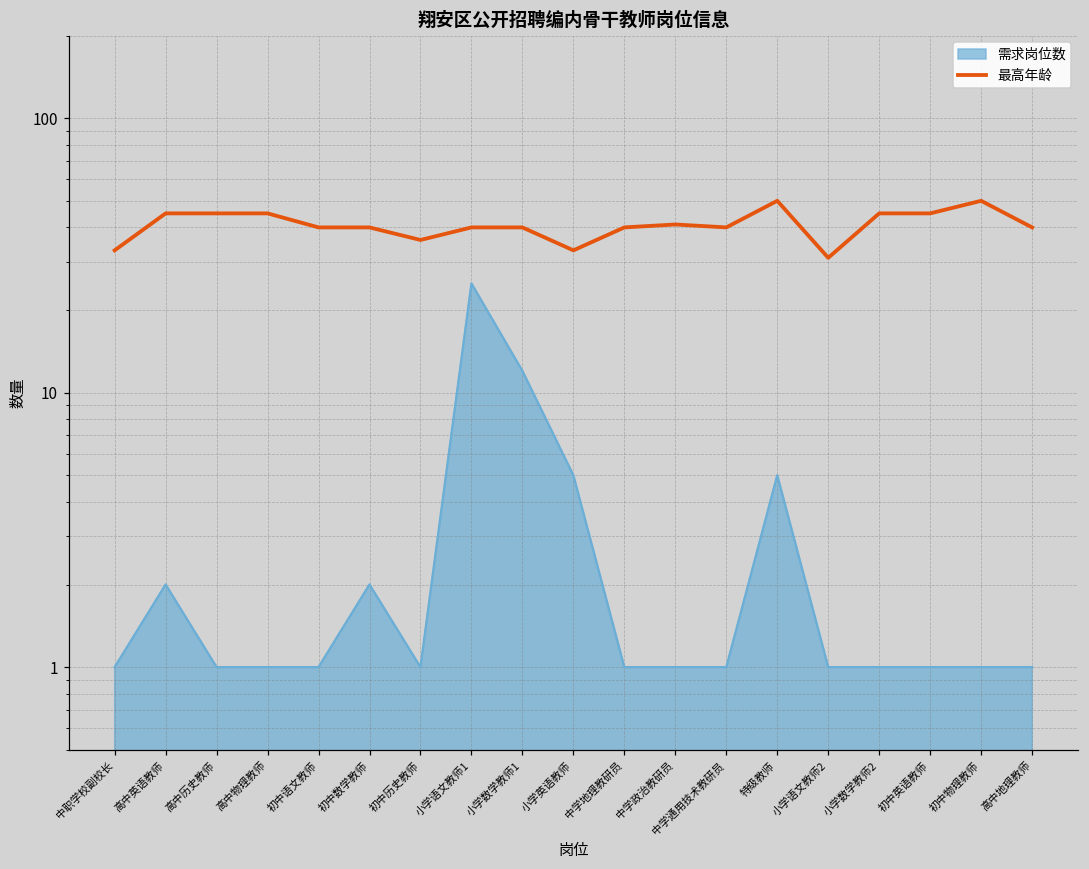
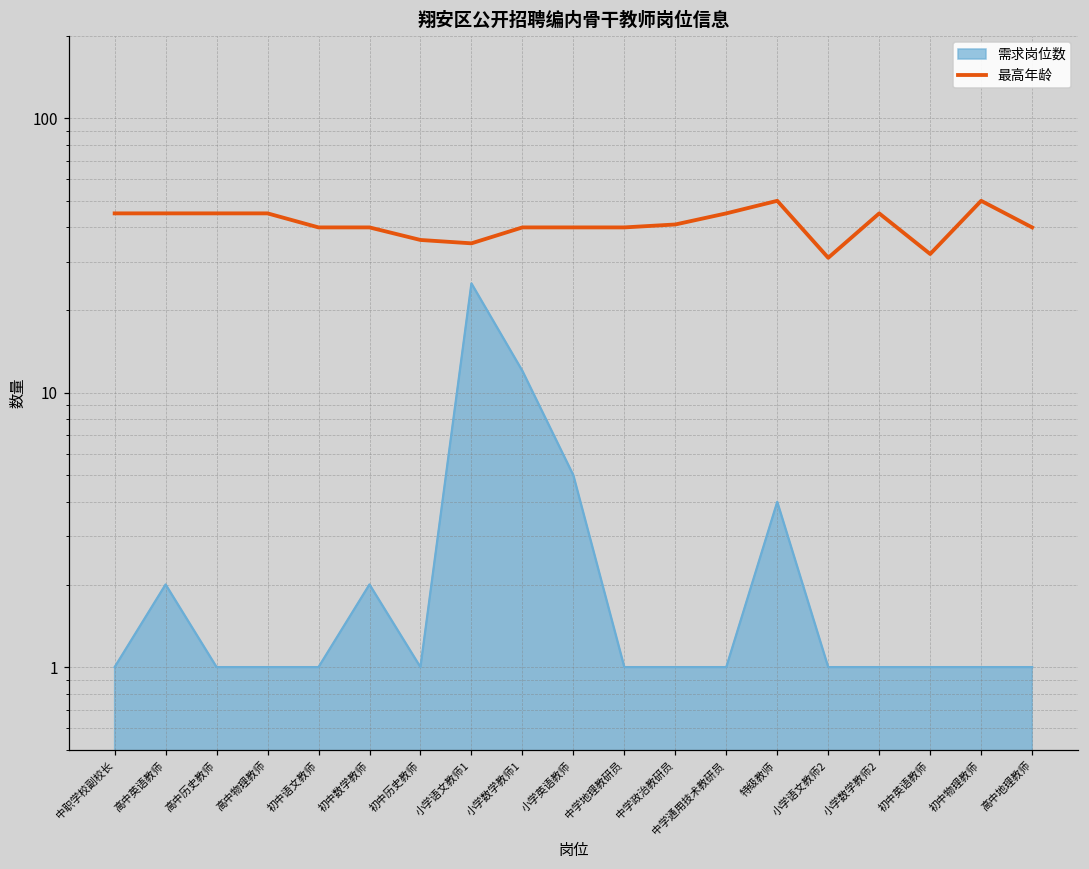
  {
    "需求岗位数": {
      "中职学校副校长": 1,
      "高中英语教师": 2,
      "高中历史教师": 1,
      "高中物理教师": 1,
      "初中语文教师": 1,
      "初中数学教师": 2,
      "初中历史教师": 1,
      "小学语文教师1": 25,
      "小学数学教师1": 12,
      "小学英语教师": 5,
      "中学地理教研员": 1,
      "中学政治教研员": 1,
      "中学通用技术教研员": 1,
-     "特级教师": 5,
+     "特级教师": 4,
      "小学语文教师2": 1,
      "小学数学教师2": 1,
      "初中英语教师": 1,
      "初中物理教师": 1,
      "高中地理教师": 1
    },
    "最高年龄": {
-     "中职学校副校长": 33,
+     "中职学校副校长": 45,
      "高中英语教师": 45,
      "高中历史教师": 45,
      "高中物理教师": 45,
      "初中语文教师": 40,
      "初中数学教师": 40,
      "初中历史教师": 36,
-     "小学语文教师1": 40,
+     "小学语文教师1": 35,
      "小学数学教师1": 40,
-     "小学英语教师": 33,
+     "小学英语教师": 40,
      "中学地理教研员": 40,
      "中学政治教研员": 41,
-     "中学通用技术教研员": 40,
+     "中学通用技术教研员": 45,
      "特级教师": 50,
      "小学语文教师2": 31,
      "小学数学教师2": 45,
-     "初中英语教师": 45,
+     "初中英语教师": 32,
      "初中物理教师": 50,
      "高中地理教师": 40
    }
  }
